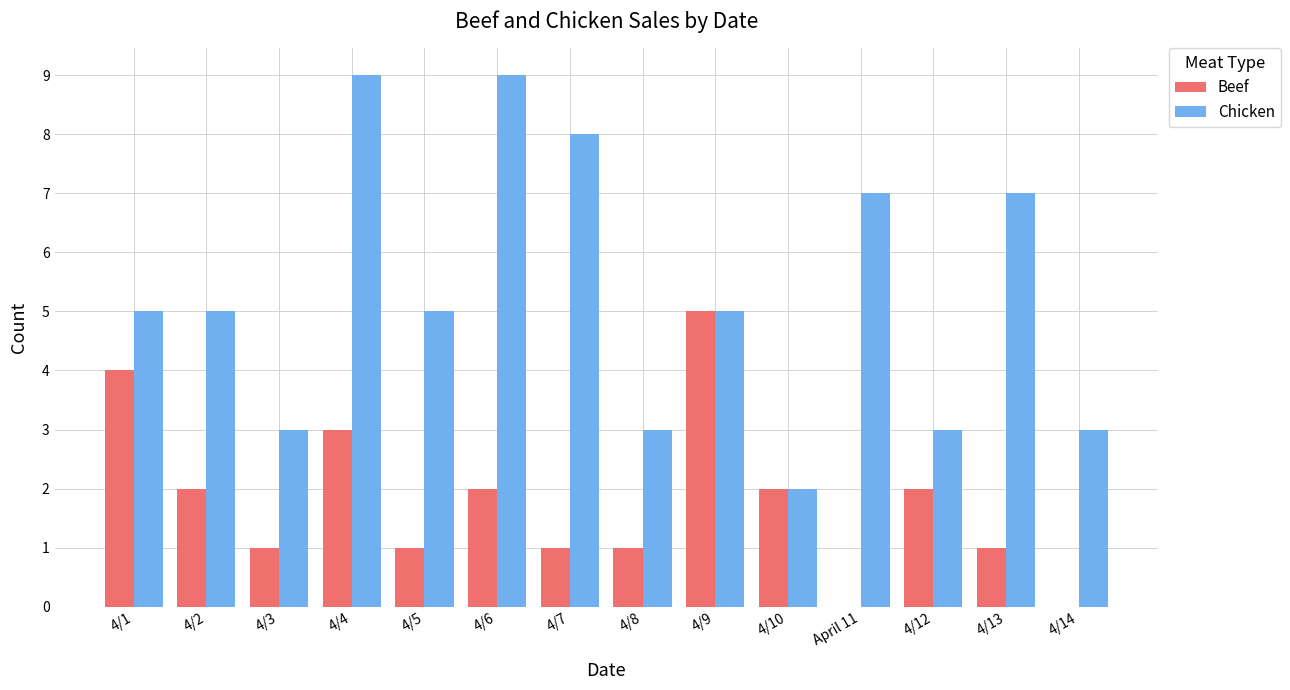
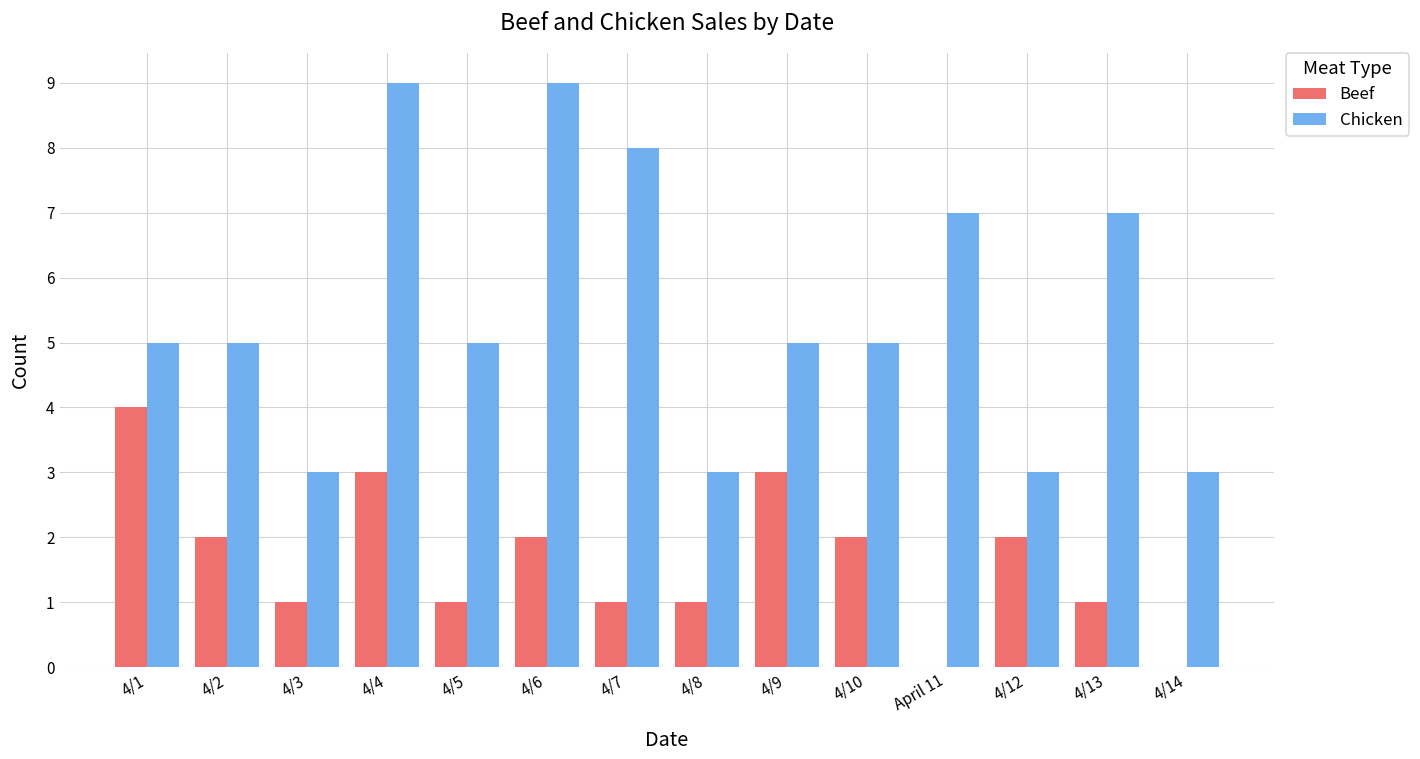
  {
    "Beef": {
      "4/1": 4,
      "4/2": 2,
      "4/3": 1,
      "4/4": 3,
      "4/5": 1,
      "4/6": 2,
      "4/7": 1,
      "4/8": 1,
-     "4/9": 5,
+     "4/9": 3,
      "4/10": 2,
      "April 11": 0,
      "4/12": 2,
      "4/13": 1,
      "4/14": 0
    },
    "Chicken": {
      "4/1": 5,
      "4/2": 5,
      "4/3": 3,
      "4/4": 9,
      "4/5": 5,
      "4/6": 9,
      "4/7": 8,
      "4/8": 3,
      "4/9": 5,
-     "4/10": 2,
+     "4/10": 5,
      "April 11": 7,
      "4/12": 3,
      "4/13": 7,
      "4/14": 3
    }
  }
